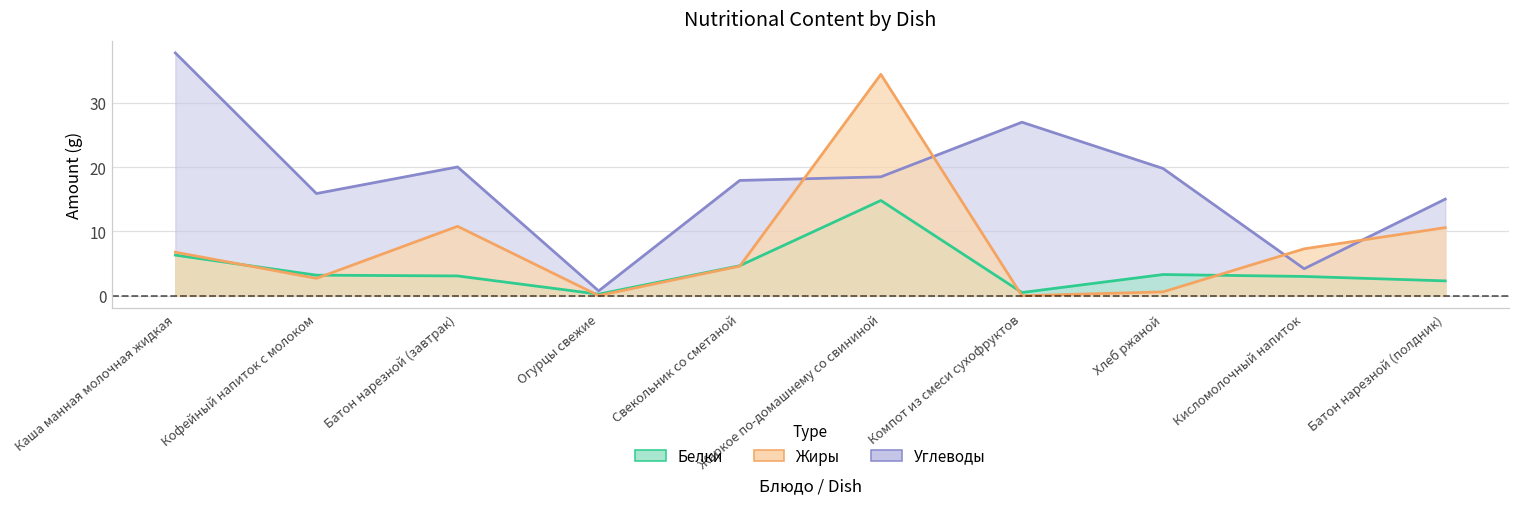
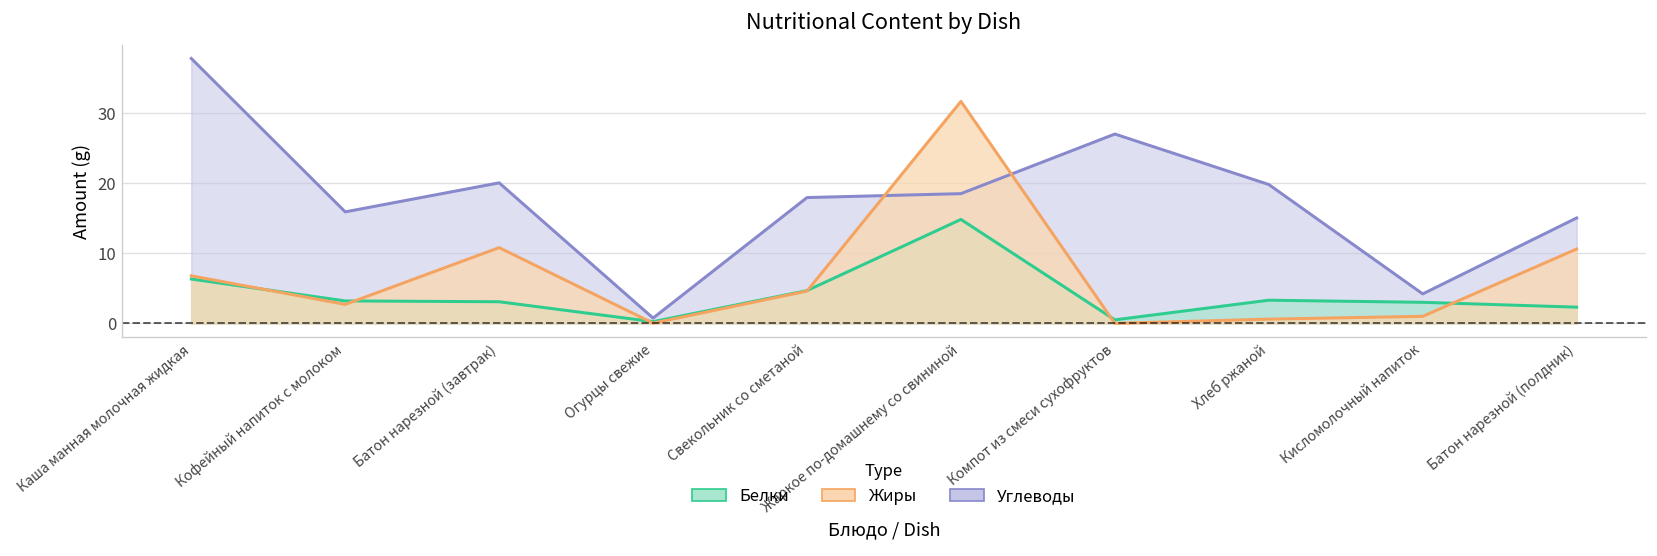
  {
    "Жиры": {
      "Каша манная молочная жидкая": 7,
      "Кофейный напиток с молоком": 3,
      "Батон нарезной (завтрак)": 11,
-     "Жаркое по-домашнему со свининой": 34,
+     "Жаркое по-домашнему со свининой": 32,
      "Компот из смеси сухофруктов": 0,
      "Хлеб ржаной": 1,
-     "Кисломолочный напиток": 7,
+     "Кисломолочный напиток": 1,
      "Батон нарезной (полдник)": 11
    }
  }
